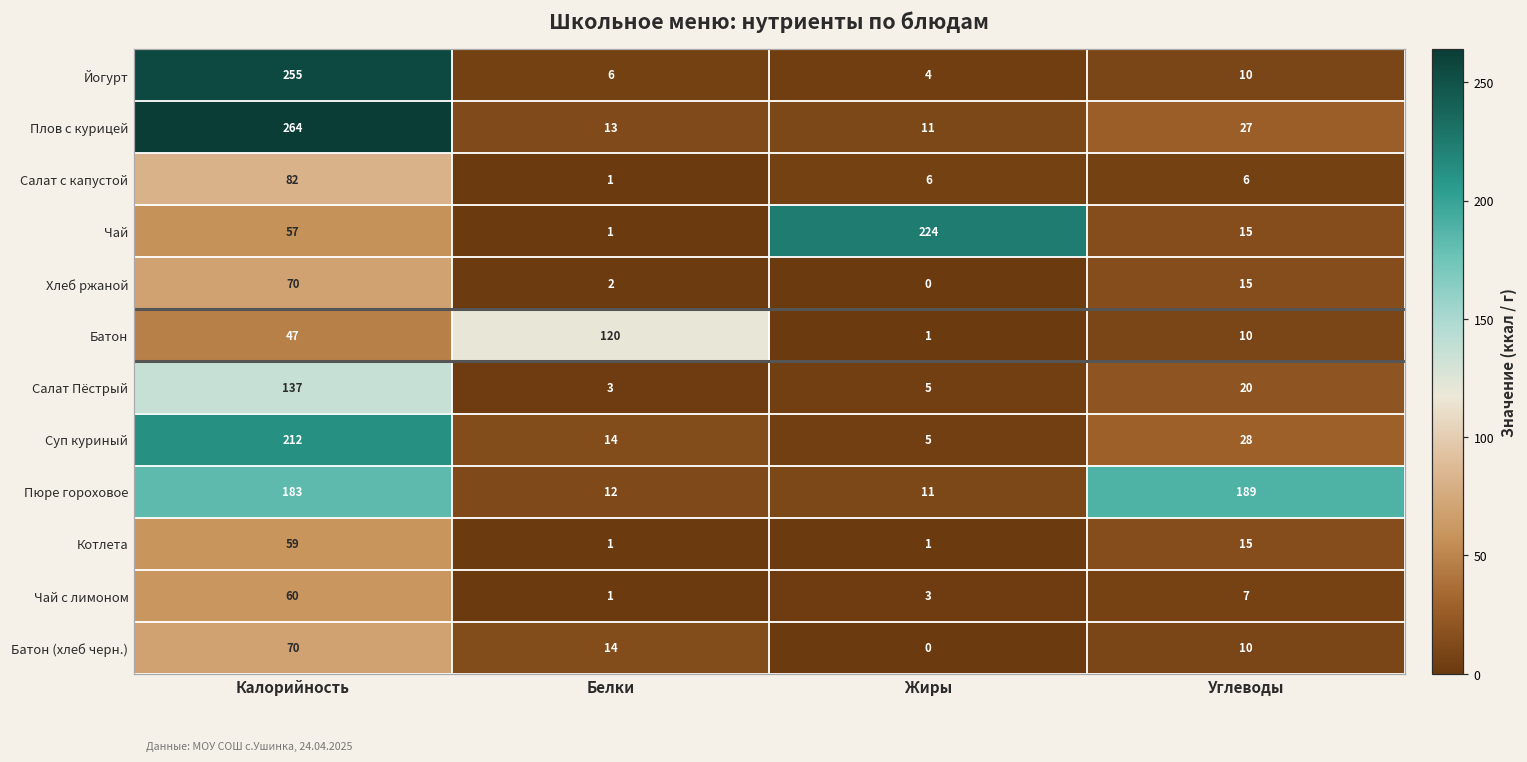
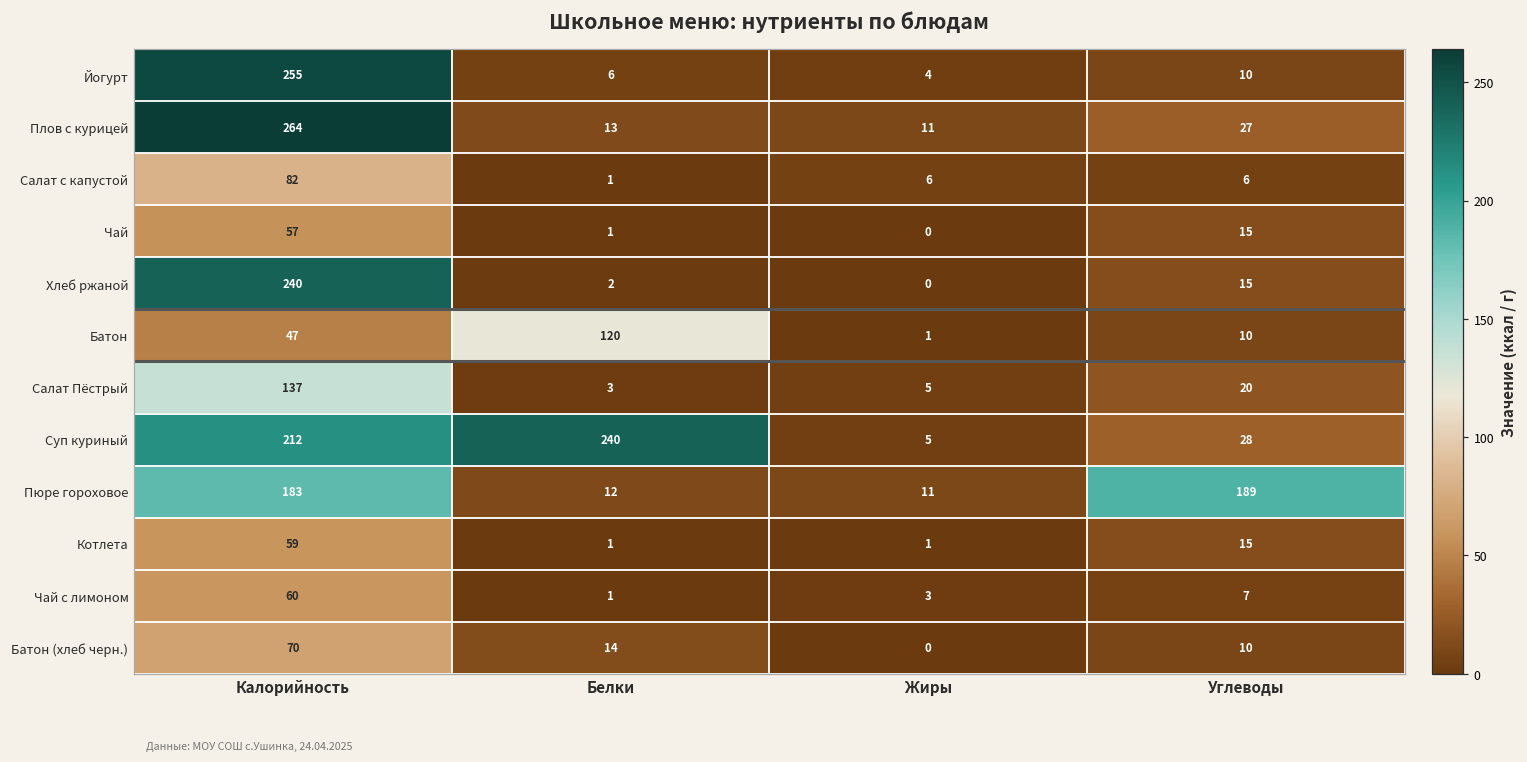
  {
    "Йогурт": {
      "Калорийность": 255,
      "Белки": 6,
      "Жиры": 4,
      "Углеводы": 10
    },
    "Плов с курицей": {
      "Калорийность": 264,
      "Белки": 13,
      "Жиры": 11,
      "Углеводы": 27
    },
    "Салат с капустой": {
      "Калорийность": 82,
      "Белки": 1,
      "Жиры": 6,
      "Углеводы": 6
    },
    "Чай": {
      "Калорийность": 57,
      "Белки": 1,
-     "Жиры": 224,
+     "Жиры": 0,
      "Углеводы": 15
    },
    "Хлеб ржаной": {
-     "Калорийность": 70,
+     "Калорийность": 240,
      "Белки": 2,
      "Жиры": 0,
      "Углеводы": 15
    },
    "Батон": {
      "Калорийность": 47,
      "Белки": 120,
      "Жиры": 1,
      "Углеводы": 10
    },
    "Салат Пёстрый": {
      "Калорийность": 137,
      "Белки": 3,
      "Жиры": 5,
      "Углеводы": 20
    },
    "Суп куриный": {
      "Калорийность": 212,
-     "Белки": 14,
+     "Белки": 240,
      "Жиры": 5,
      "Углеводы": 28
    },
    "Пюре гороховое": {
      "Калорийность": 183,
      "Белки": 12,
      "Жиры": 11,
      "Углеводы": 189
    },
    "Котлета": {
      "Калорийность": 59,
      "Белки": 1,
      "Жиры": 1,
      "Углеводы": 15
    },
    "Чай с лимоном": {
      "Калорийность": 60,
      "Белки": 1,
      "Жиры": 3,
      "Углеводы": 7
    },
    "Батон (хлеб черн.)": {
      "Калорийность": 70,
      "Белки": 14,
      "Жиры": 0,
      "Углеводы": 10
    }
  }
